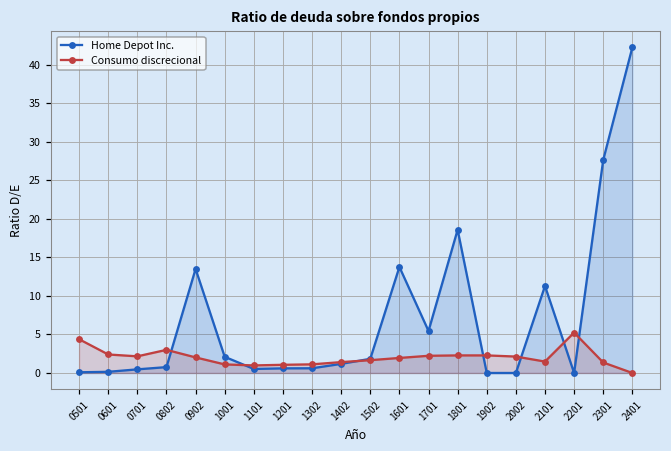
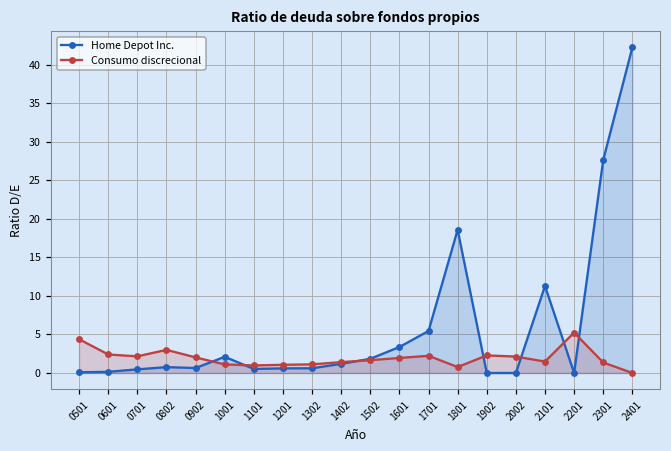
  {
    "Home Depot Inc.": {
      "0501": 0,
      "0601": 0,
      "0701": 0,
      "0802": 1,
-     "0902": 14,
+     "0902": 1,
      "1001": 2,
      "1101": 1,
      "1201": 1,
      "1302": 1,
-     "1601": 14,
+     "1601": 3,
      "1701": 5,
      "1801": 19,
      "1902": 0,
      "2002": 0,
      "2101": 11,
      "2201": 0,
      "2301": 28,
      "2401": 42
    },
    "Consumo discrecional": {
      "0501": 4,
      "0601": 2,
      "0701": 2,
      "0802": 3,
      "0902": 2,
      "1001": 1,
      "1101": 1,
      "1201": 1,
      "1302": 1,
      "1601": 2,
      "1701": 2,
-     "1801": 2,
+     "1801": 1,
      "1902": 2,
      "2002": 2,
      "2101": 1,
      "2201": 5,
      "2301": 1,
      "2401": 0
    }
  }
